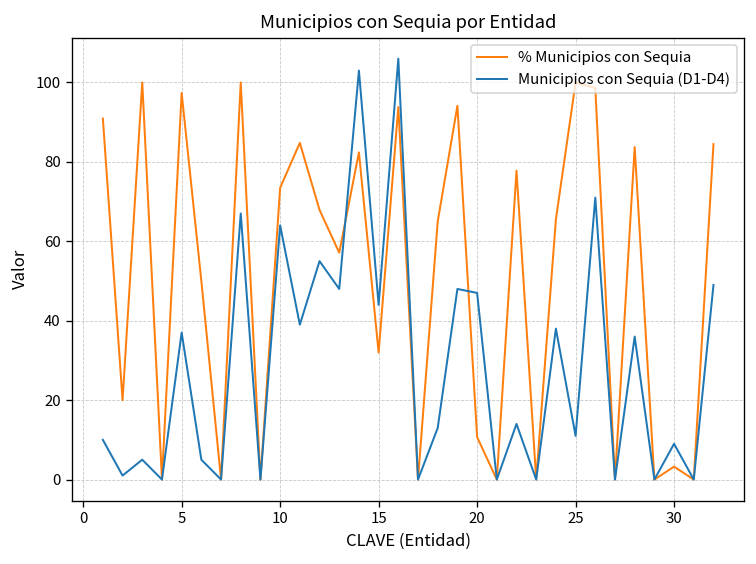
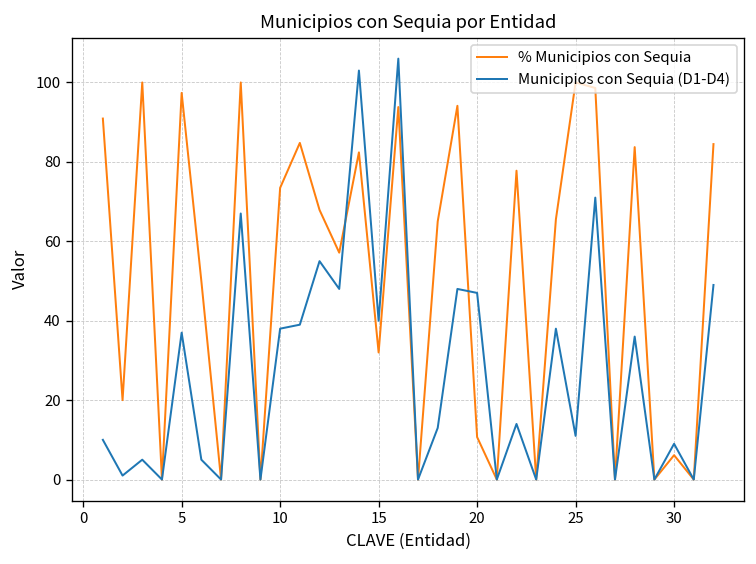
  {
    "% Municipios con Sequia": {
      "5": 97,
      "10": 73,
      "15": 32,
      "20": 11,
-     "30": 3
+     "30": 6
    },
    "Municipios con Sequia (D1-D4)": {
      "5": 37,
-     "10": 64,
-     "15": 44,
+     "10": 38,
+     "15": 40,
      "20": 47,
      "25": 11,
      "30": 9
    }
  }
